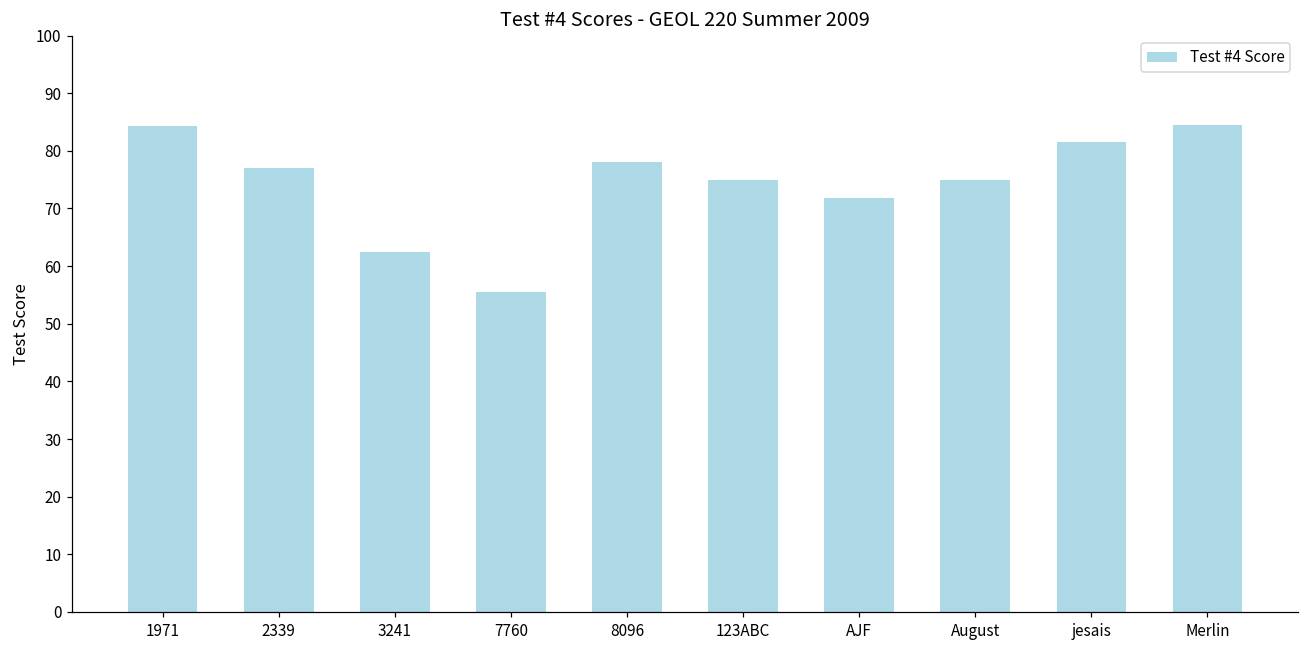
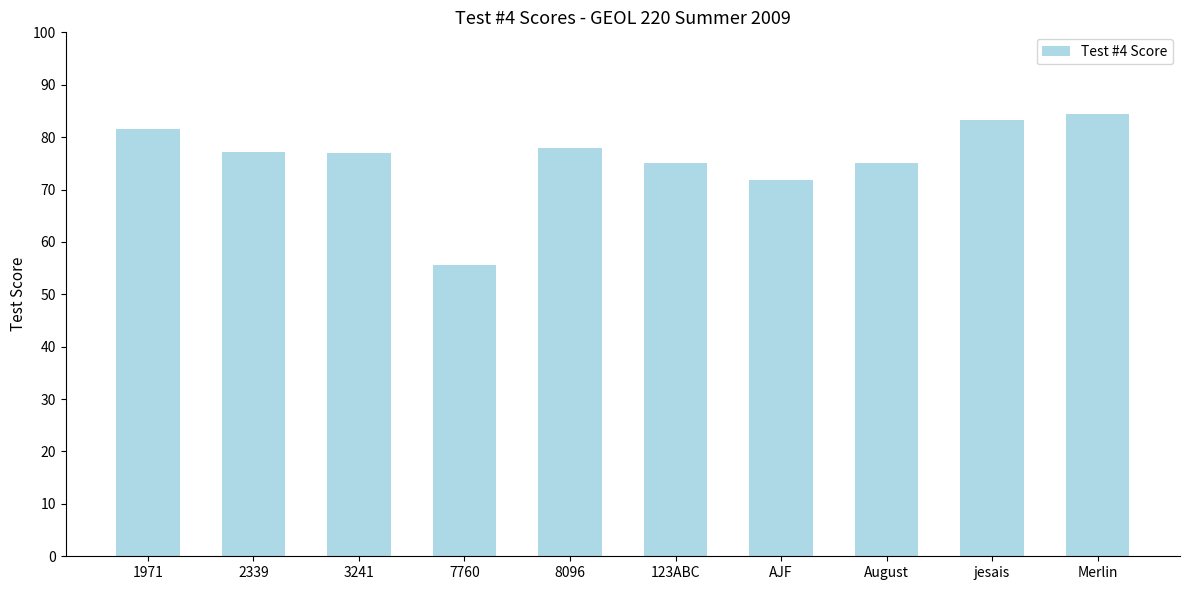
  {
-   "1971": 84,
+   "1971": 82,
    "2339": 77,
-   "3241": 63,
+   "3241": 77,
    "7760": 56,
    "8096": 78,
    "123ABC": 75,
    "AJF": 72,
    "August": 75,
-   "jesais": 82,
+   "jesais": 83,
    "Merlin": 85
  }
